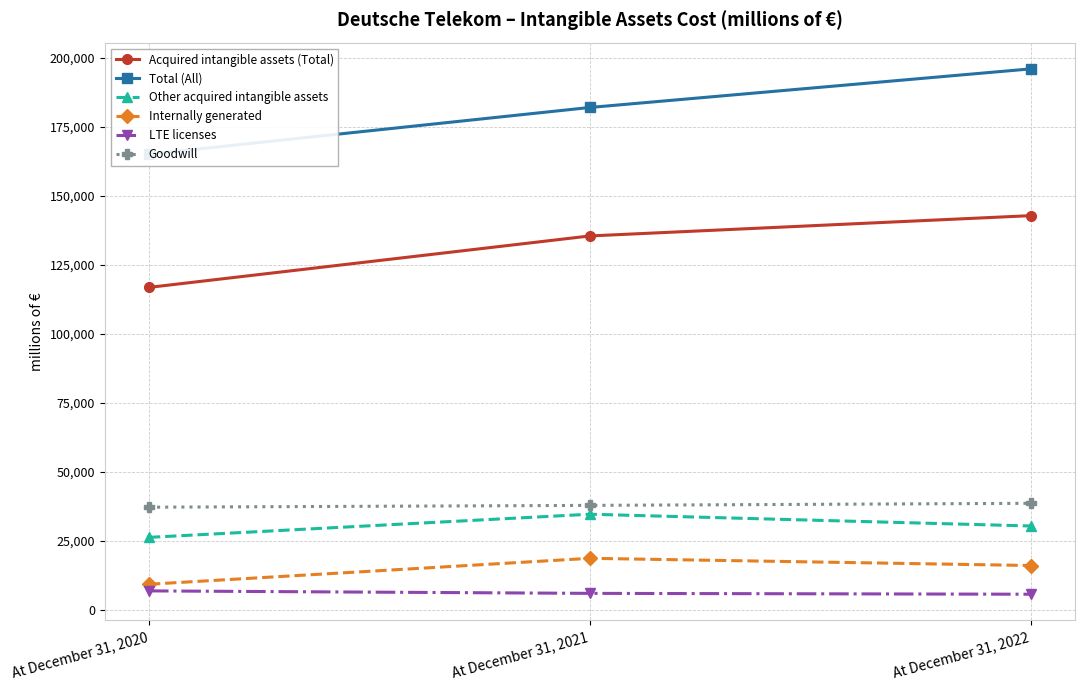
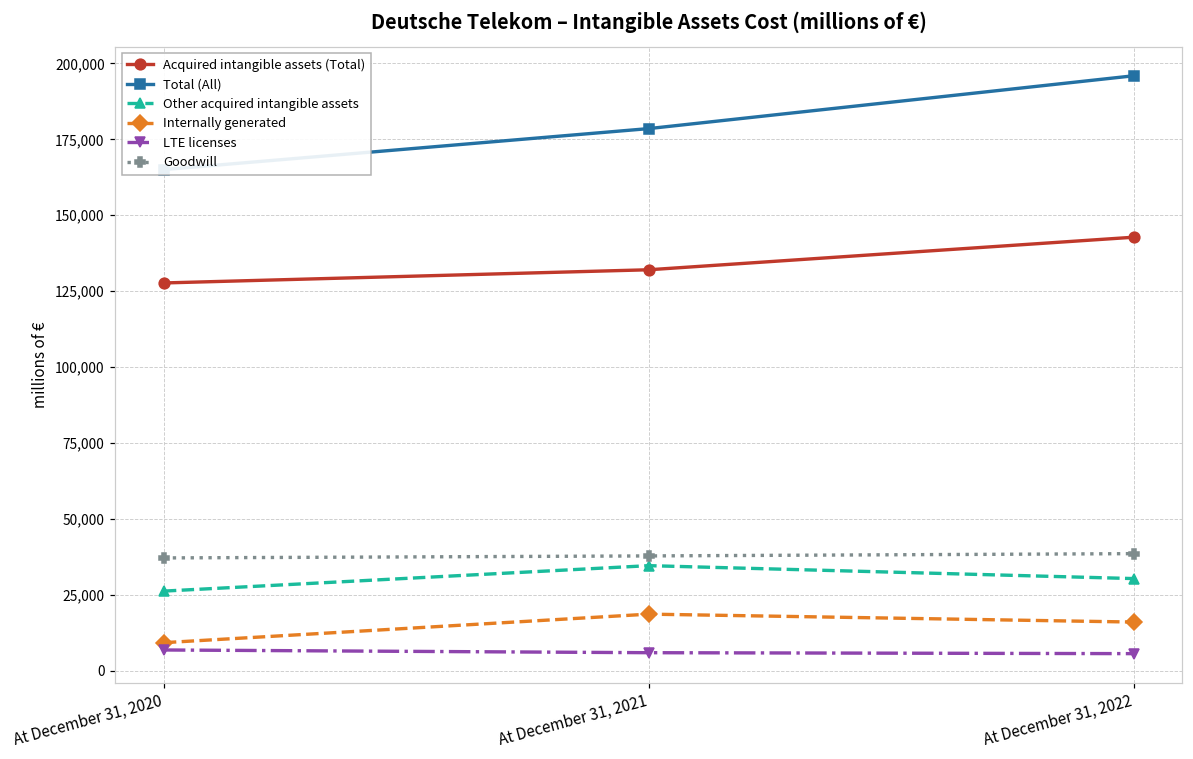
  {
    "Acquired intangible assets (Total)": {
-     "At December 31, 2020": "117,000",
-     "At December 31, 2021": "135,000",
+     "At December 31, 2020": "128,000",
+     "At December 31, 2021": "132,000",
      "At December 31, 2022": "143,000"
    },
    "Total (All)": {
-     "At December 31, 2021": "182,000",
+     "At December 31, 2021": "179,000",
      "At December 31, 2022": "196,000"
    },
    "Other acquired intangible assets": {
      "At December 31, 2020": "26,000",
      "At December 31, 2021": "35,000",
      "At December 31, 2022": "30,000"
    },
    "Internally generated": {
      "At December 31, 2020": "9,000",
      "At December 31, 2021": "19,000",
      "At December 31, 2022": "16,000"
    },
    "LTE licenses": {
      "At December 31, 2020": "7,000",
      "At December 31, 2021": "6,000",
      "At December 31, 2022": "6,000"
    },
    "Goodwill": {
      "At December 31, 2020": "37,000",
      "At December 31, 2021": "38,000",
      "At December 31, 2022": "39,000"
    }
  }
